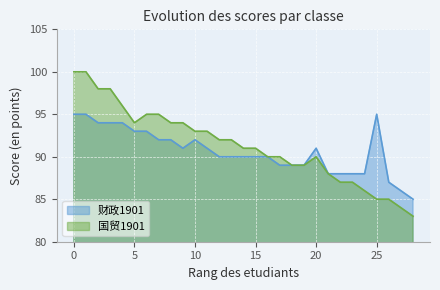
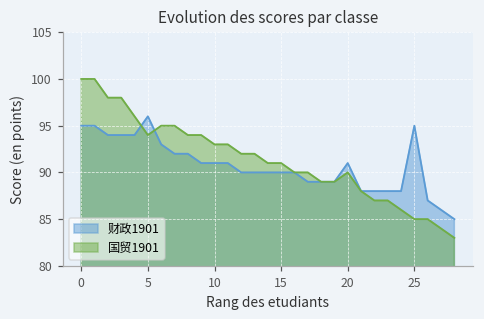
  {
    "财政1901": {
      "0": 95,
-     "5": 93,
-     "10": 92,
+     "5": 96,
+     "10": 91,
      "15": 90,
      "20": 91,
      "25": 95
    },
    "国贸1901": {
      "0": 100,
      "5": 94,
      "10": 93,
      "15": 91,
      "20": 90,
      "25": 85
    }
  }
